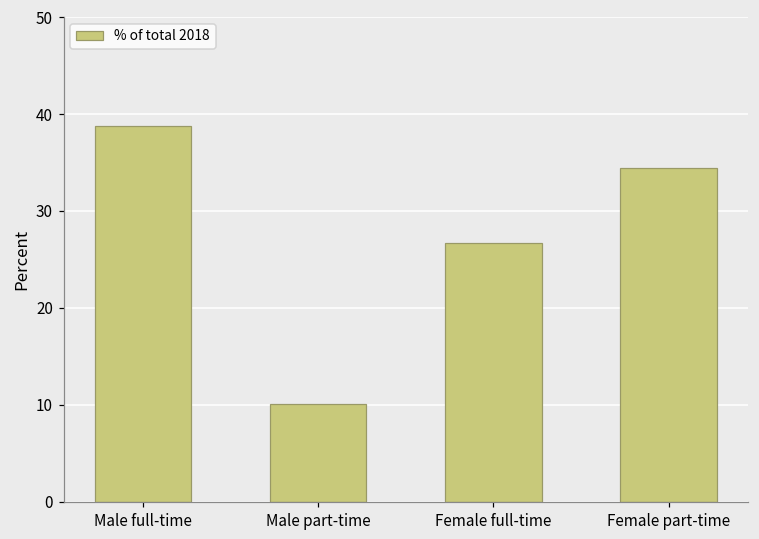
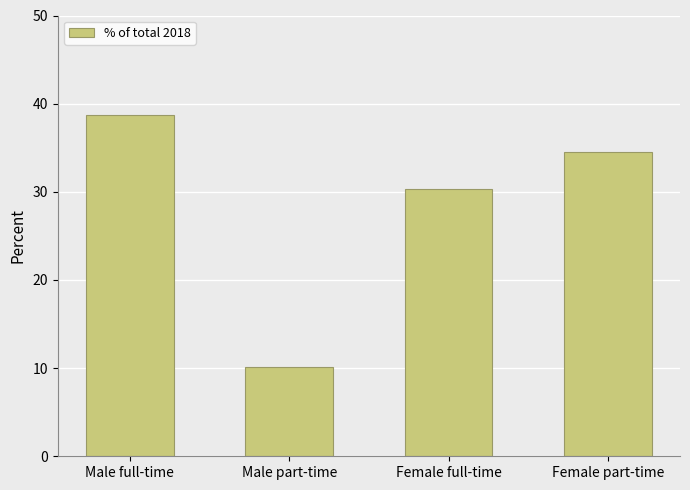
  {
    "Male full-time": 39,
    "Male part-time": 10,
-   "Female full-time": 27,
+   "Female full-time": 30,
    "Female part-time": 34
  }
